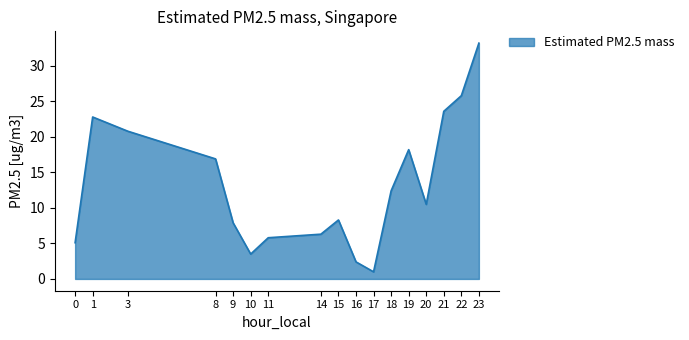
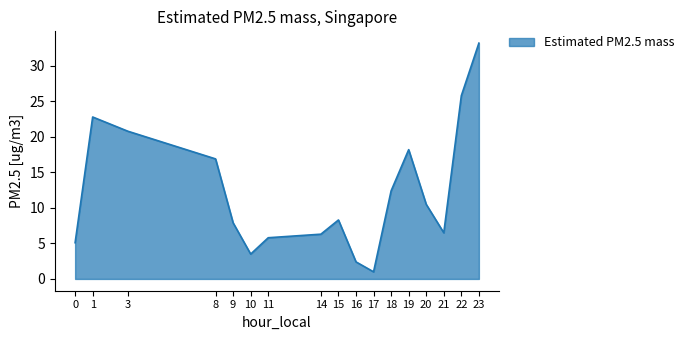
  {
    "0": 5,
    "1": 23,
    "3": 21,
    "8": 17,
    "9": 8,
    "10": 4,
    "11": 6,
    "14": 6,
    "15": 8,
    "16": 2,
    "17": 1,
    "18": 12,
    "19": 18,
    "20": 11,
-   "21": 24,
+   "21": 7,
    "22": 26,
    "23": 33
  }
